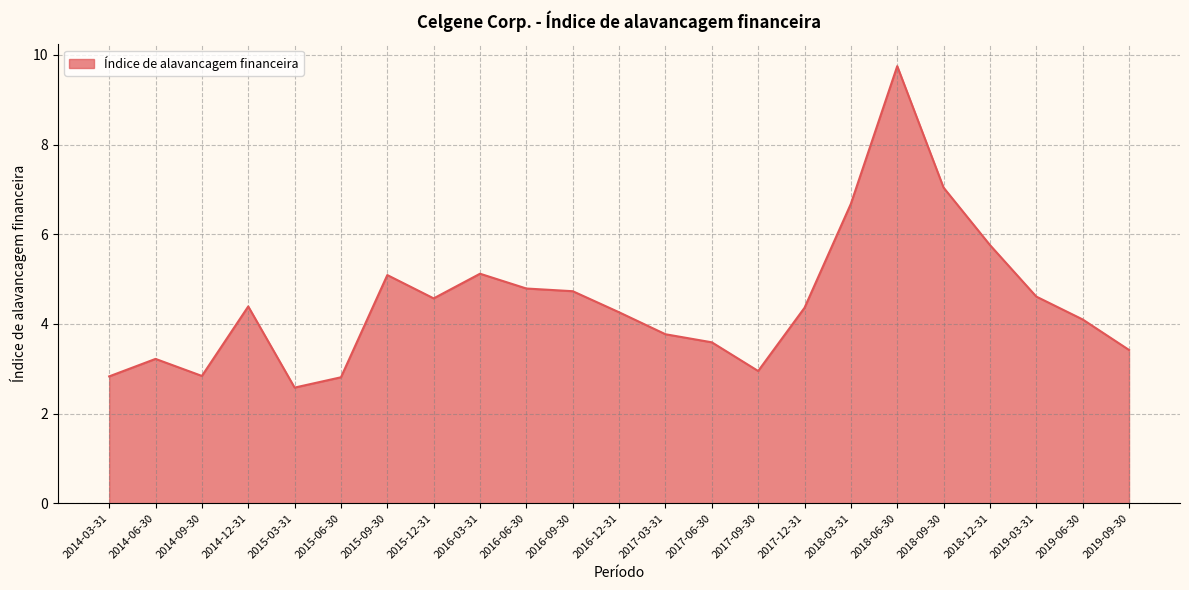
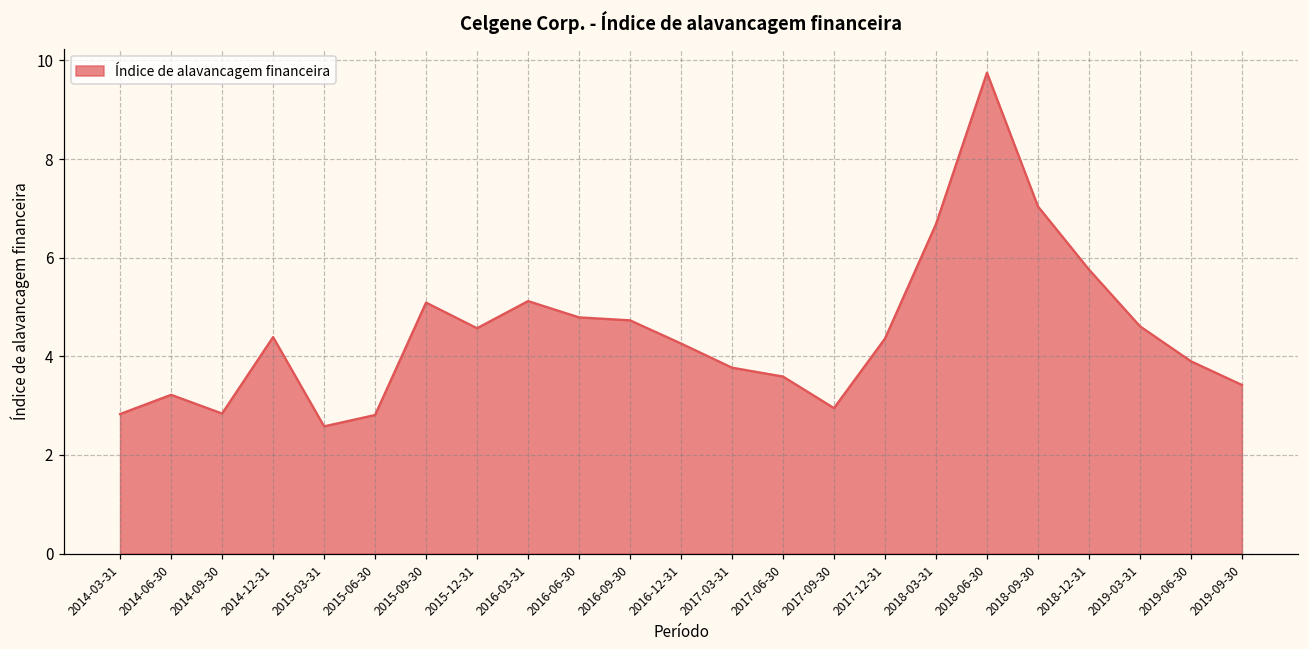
  {
    "2014-03-31": 2.8,
    "2014-06-30": 3.2,
    "2014-09-30": 2.8,
    "2014-12-31": 4.4,
    "2015-03-31": 2.6,
    "2015-06-30": 2.8,
    "2015-09-30": 5.1,
    "2015-12-31": 4.6,
    "2016-03-31": 5.1,
    "2016-06-30": 4.8,
    "2016-09-30": 4.7,
    "2016-12-31": 4.3,
    "2017-03-31": 3.8,
    "2017-06-30": 3.6,
    "2017-09-30": 3.0,
    "2017-12-31": 4.4,
    "2018-03-31": 6.7,
    "2018-06-30": 9.8,
    "2018-09-30": 7.0,
    "2018-12-31": 5.8,
    "2019-03-31": 4.6,
-   "2019-06-30": 4.1,
+   "2019-06-30": 3.9,
    "2019-09-30": 3.4
  }
